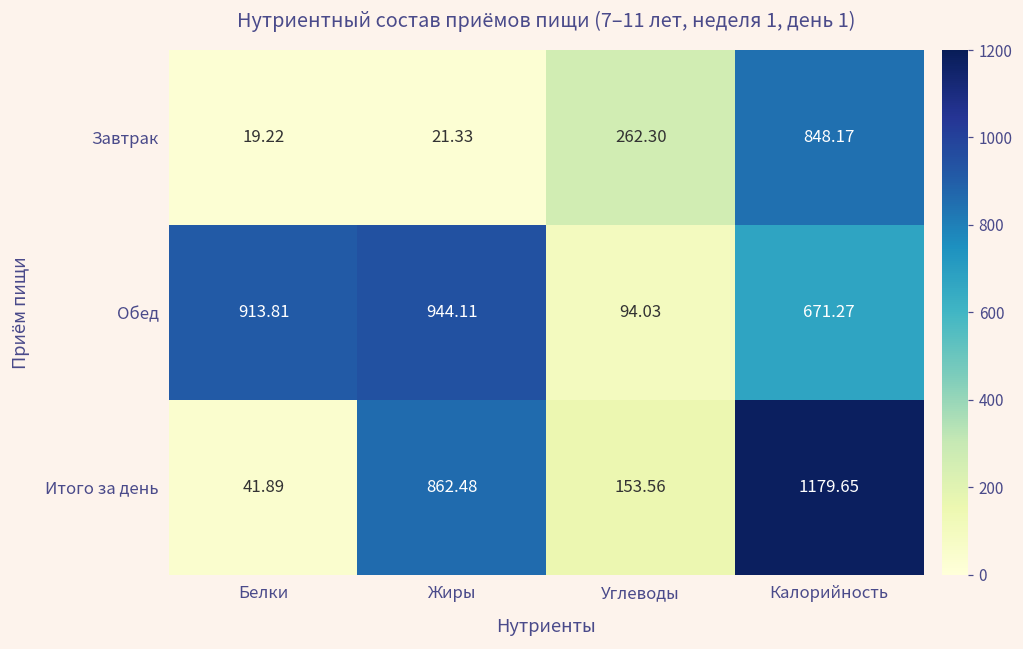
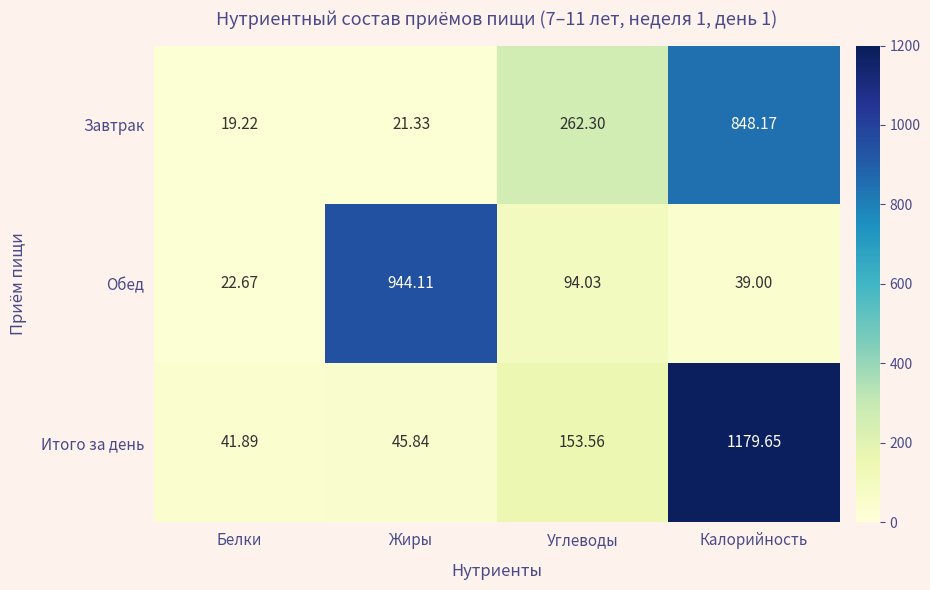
  {
    "Завтрак": {
      "Белки": 19.22,
      "Жиры": 21.33,
      "Углеводы": 262.30,
      "Калорийность": 848.17
    },
    "Обед": {
-     "Белки": 913.81,
+     "Белки": 22.67,
      "Жиры": 944.11,
      "Углеводы": 94.03,
-     "Калорийность": 671.27
+     "Калорийность": 39.00
    },
    "Итого за день": {
      "Белки": 41.89,
-     "Жиры": 862.48,
+     "Жиры": 45.84,
      "Углеводы": 153.56,
      "Калорийность": 1179.65
    }
  }
